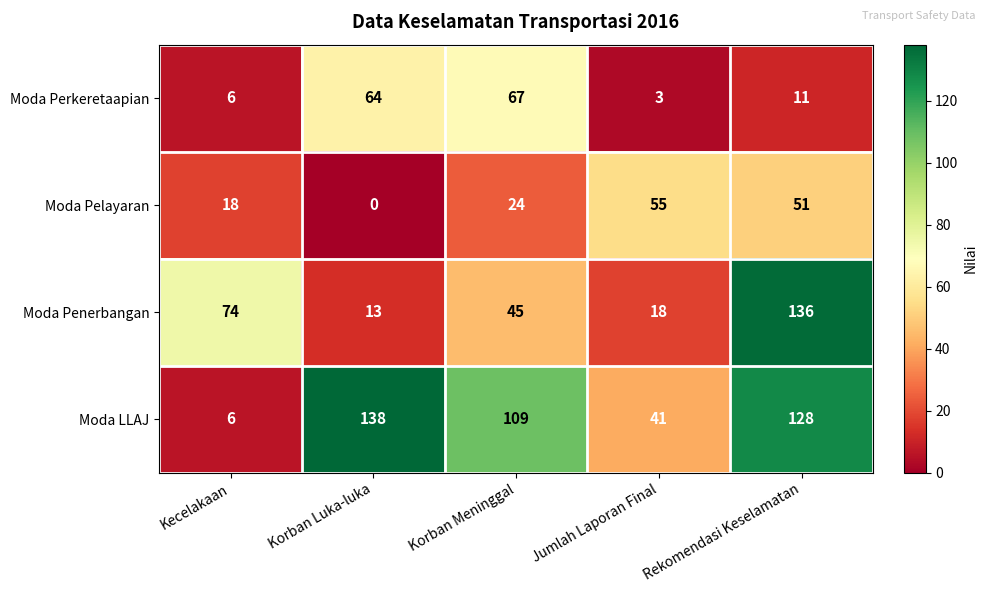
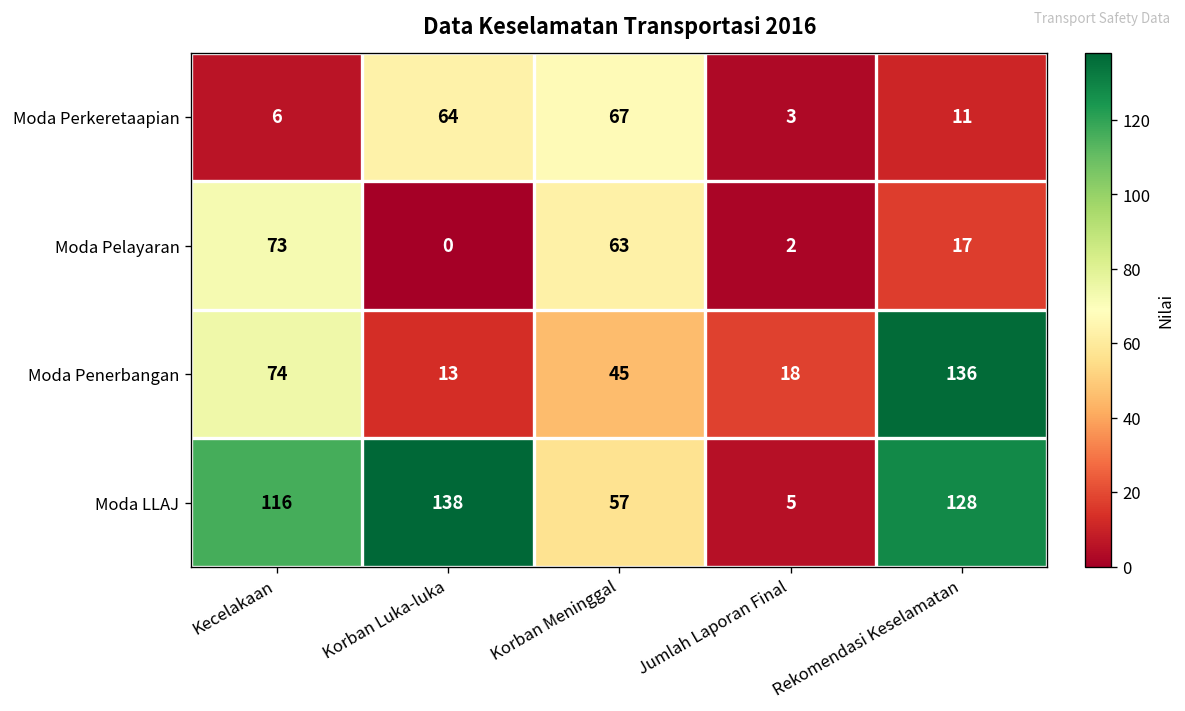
  {
    "Moda Perkeretaapian": {
      "Kecelakaan": 6,
      "Korban Luka-luka": 64,
      "Korban Meninggal": 67,
      "Jumlah Laporan Final": 3,
      "Rekomendasi Keselamatan": 11
    },
    "Moda Pelayaran": {
-     "Kecelakaan": 18,
+     "Kecelakaan": 73,
      "Korban Luka-luka": 0,
-     "Korban Meninggal": 24,
-     "Jumlah Laporan Final": 55,
-     "Rekomendasi Keselamatan": 51
+     "Korban Meninggal": 63,
+     "Jumlah Laporan Final": 2,
+     "Rekomendasi Keselamatan": 17
    },
    "Moda Penerbangan": {
      "Kecelakaan": 74,
      "Korban Luka-luka": 13,
      "Korban Meninggal": 45,
      "Jumlah Laporan Final": 18,
      "Rekomendasi Keselamatan": 136
    },
    "Moda LLAJ": {
-     "Kecelakaan": 6,
+     "Kecelakaan": 116,
      "Korban Luka-luka": 138,
-     "Korban Meninggal": 109,
-     "Jumlah Laporan Final": 41,
+     "Korban Meninggal": 57,
+     "Jumlah Laporan Final": 5,
      "Rekomendasi Keselamatan": 128
    }
  }
